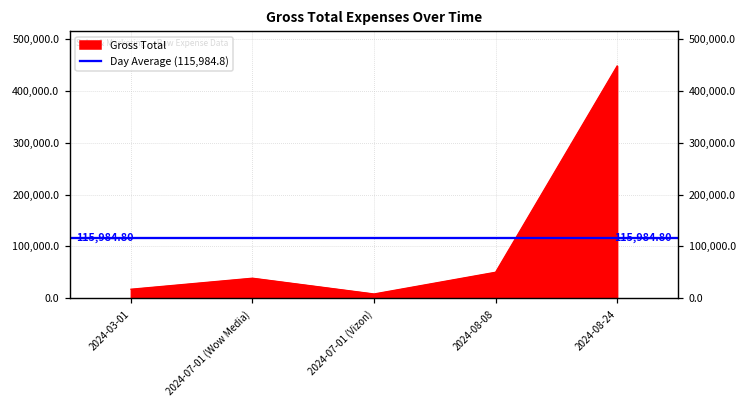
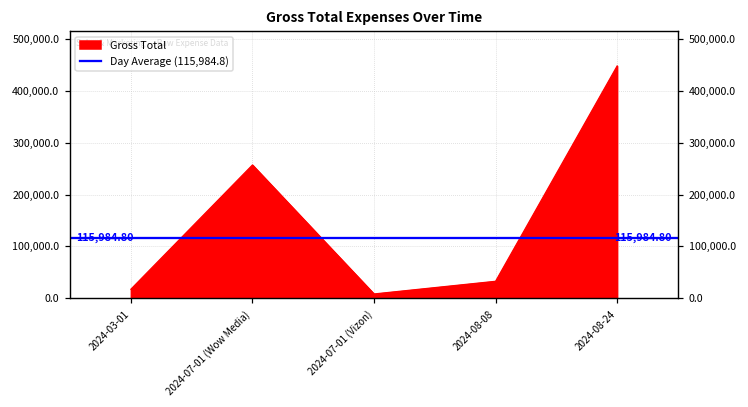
  {
    "2024-03-01": "20,000",
-   "2024-07-01 (Wow Media)": "40,000",
+   "2024-07-01 (Wow Media)": "260,000",
    "2024-07-01 (Vizon)": "10,000",
-   "2024-08-08": "50,000",
+   "2024-08-08": "30,000",
    "2024-08-24": "450,000"
  }
